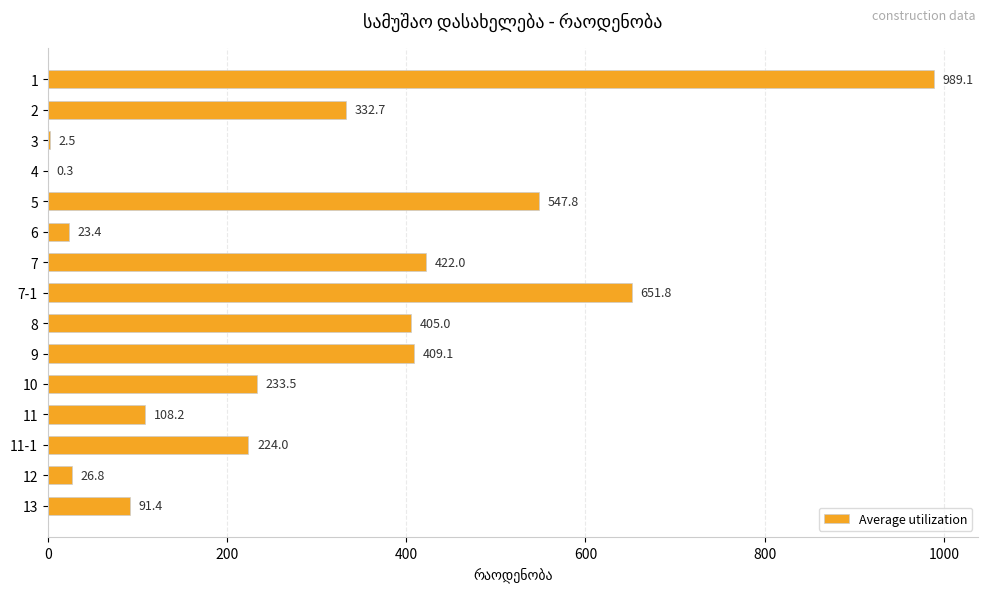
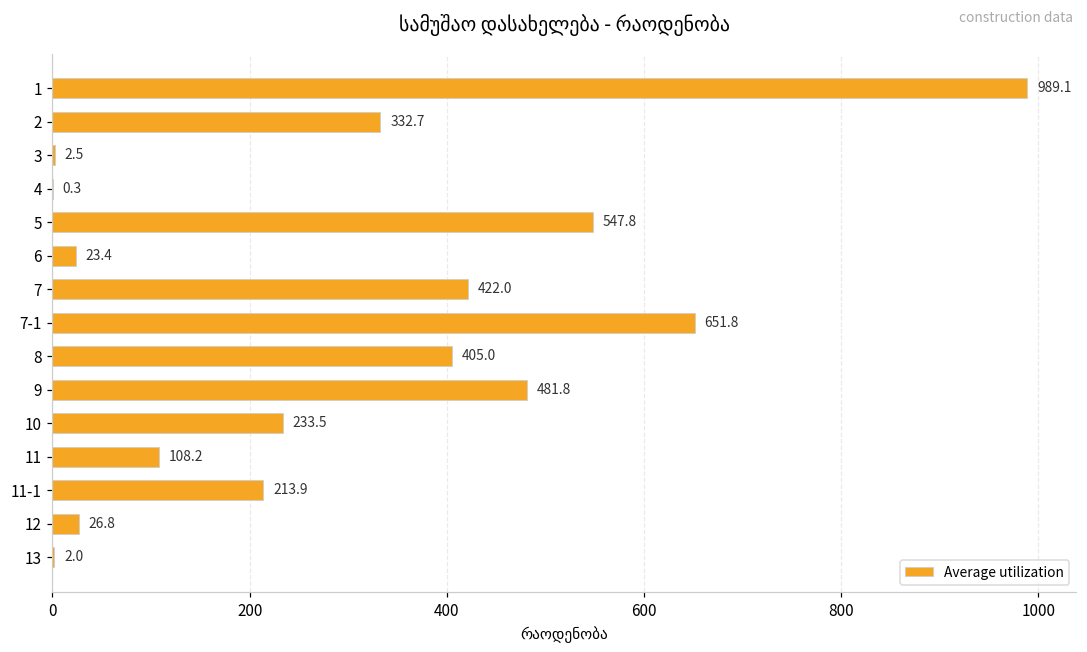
  {
    "1": 989.1,
    "2": 332.7,
    "3": 2.5,
    "4": 0.3,
    "5": 547.8,
    "6": 23.4,
    "7": 422.0,
    "7-1": 651.8,
    "8": 405.0,
-   "9": 409.1,
+   "9": 481.8,
    "10": 233.5,
    "11": 108.2,
-   "11-1": 224.0,
+   "11-1": 213.9,
    "12": 26.8,
-   "13": 91.4
+   "13": 2.0
  }
